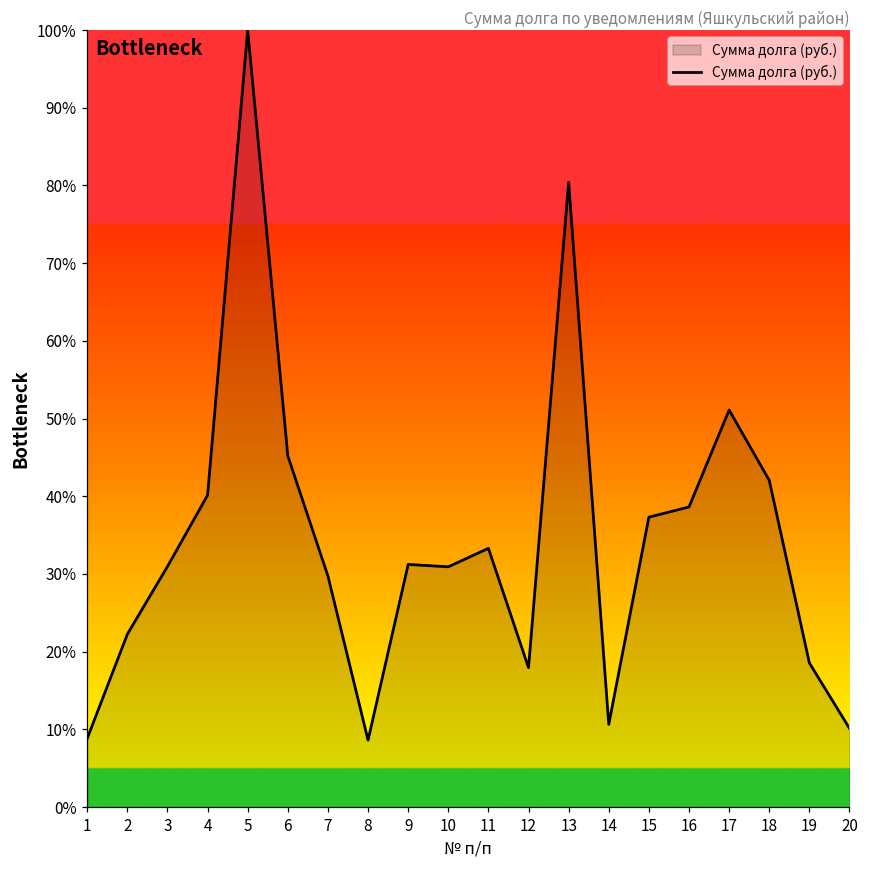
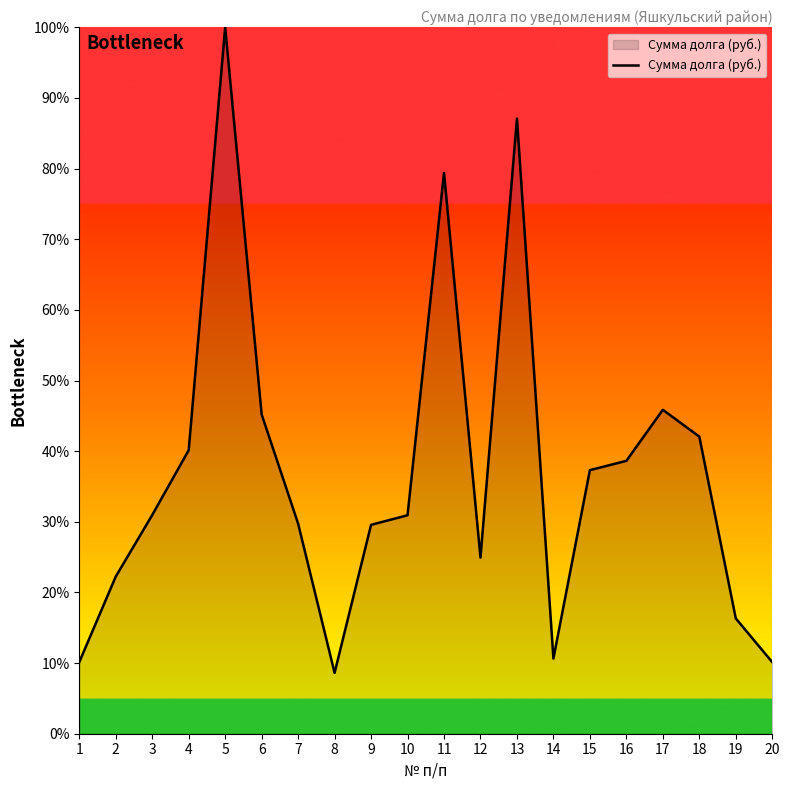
  {
-   "1": "9%",
+   "1": "10%",
    "2": "22%",
    "3": "31%",
    "4": "40%",
    "5": "100%",
    "6": "45%",
    "7": "30%",
    "8": "9%",
-   "9": "31%",
+   "9": "30%",
    "10": "31%",
-   "11": "33%",
-   "12": "18%",
-   "13": "80%",
+   "11": "79%",
+   "12": "25%",
+   "13": "87%",
    "14": "11%",
    "15": "37%",
    "16": "39%",
-   "17": "51%",
+   "17": "46%",
    "18": "42%",
-   "19": "19%",
+   "19": "16%",
    "20": "10%"
  }
